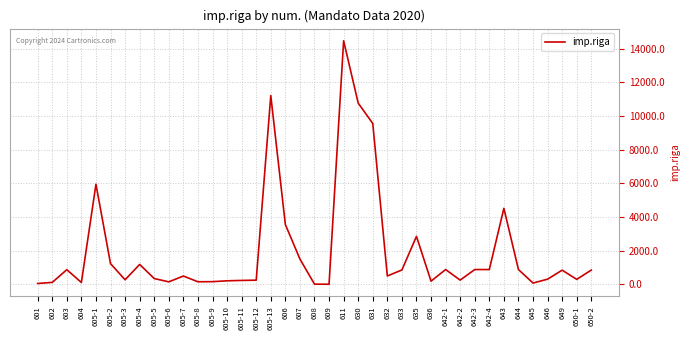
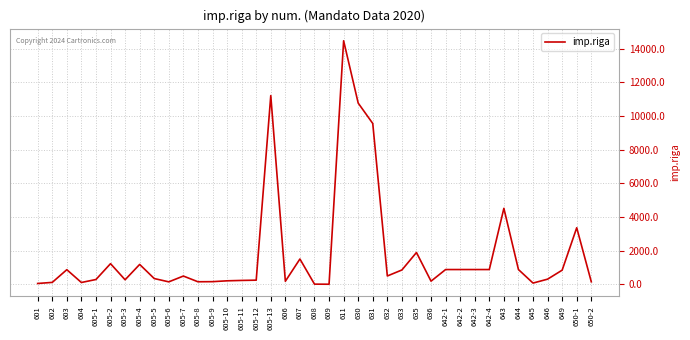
  {
    "601": 0,
    "602": 100,
    "603": 900,
    "604": 100,
-   "605-1": 5900,
+   "605-1": 300,
    "605-2": 1200,
    "605-3": 300,
    "605-4": 1200,
    "605-5": 300,
    "605-6": 100,
    "605-7": 500,
    "605-8": 100,
    "605-9": 200,
    "605-10": 200,
    "605-11": 200,
    "605-12": 200,
    "605-13": 11200,
-   "606": 3500,
+   "606": 200,
    "607": 1500,
    "608": 0,
    "609": 0,
    "611": 14500,
    "630": 10800,
    "631": 9600,
    "632": 500,
    "633": 800,
-   "635": 2800,
+   "635": 1900,
    "636": 200,
    "642-1": 900,
-   "642-2": 200,
+   "642-2": 900,
    "642-3": 900,
    "642-4": 900,
    "643": 4500,
    "644": 900,
    "645": 100,
    "646": 300,
    "649": 800,
-   "650-1": 300,
-   "650-2": 800
+   "650-1": 3400,
+   "650-2": 100
  }
